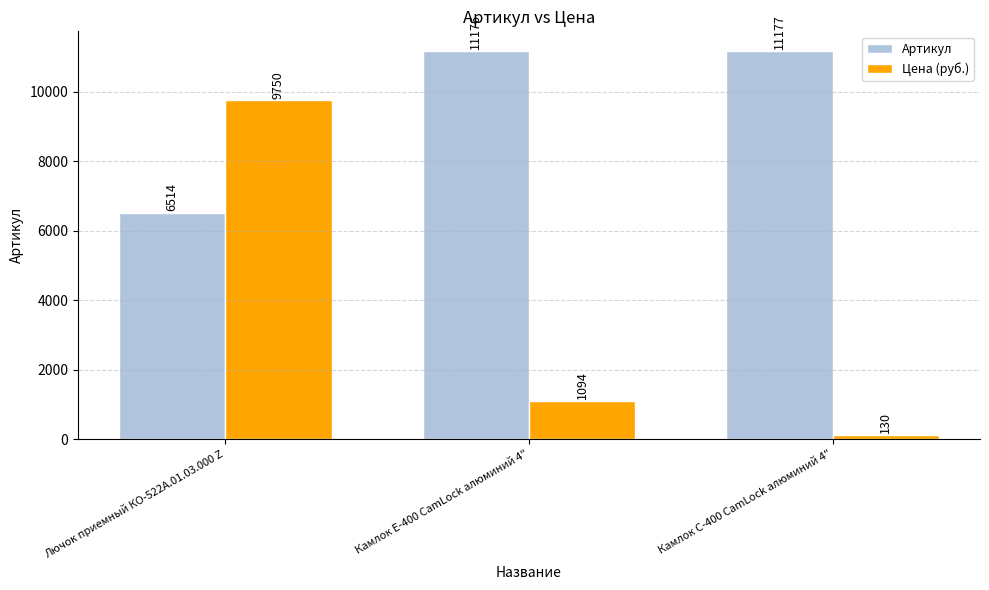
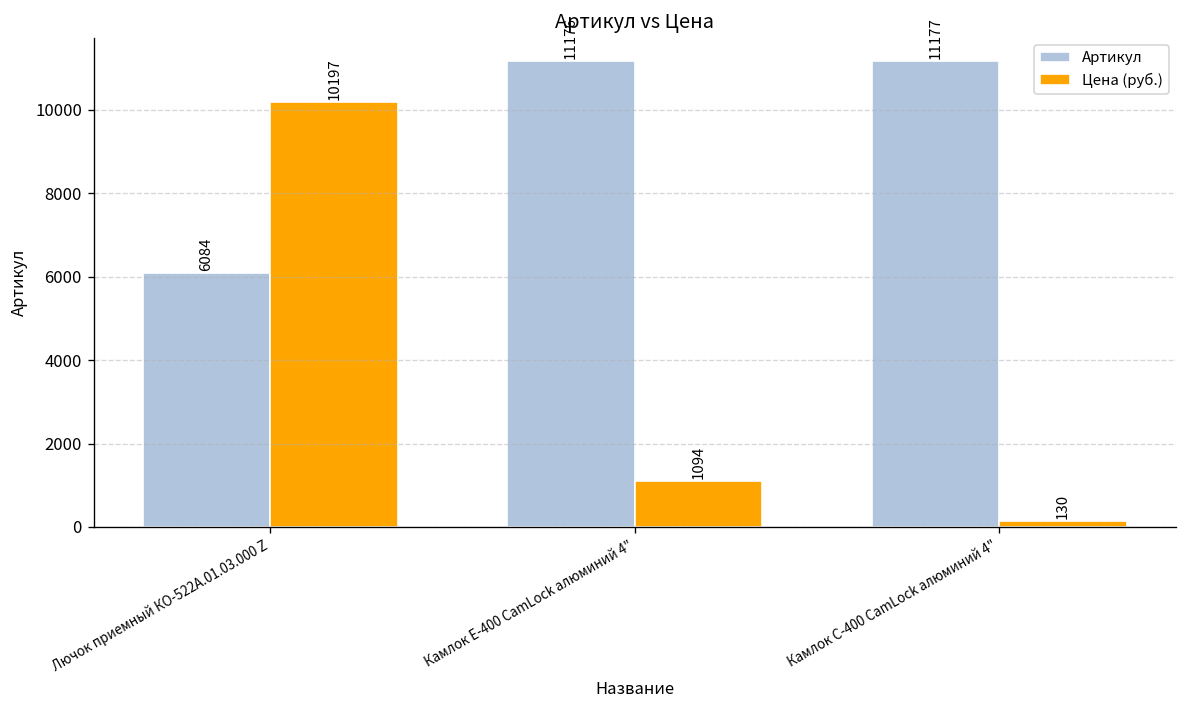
  {
    "Артикул": {
-     "Лючок приемный КО-522А.01.03.000 Z": 6514,
+     "Лючок приемный КО-522А.01.03.000 Z": 6084,
      "Камлок Е-400 CamLock алюминий 4\"": 11176,
      "Камлок С-400 CamLock алюминий 4\"": 11177
    },
    "Цена (руб.)": {
-     "Лючок приемный КО-522А.01.03.000 Z": 9750,
+     "Лючок приемный КО-522А.01.03.000 Z": 10197,
      "Камлок Е-400 CamLock алюминий 4\"": 1094,
      "Камлок С-400 CamLock алюминий 4\"": 130
    }
  }
